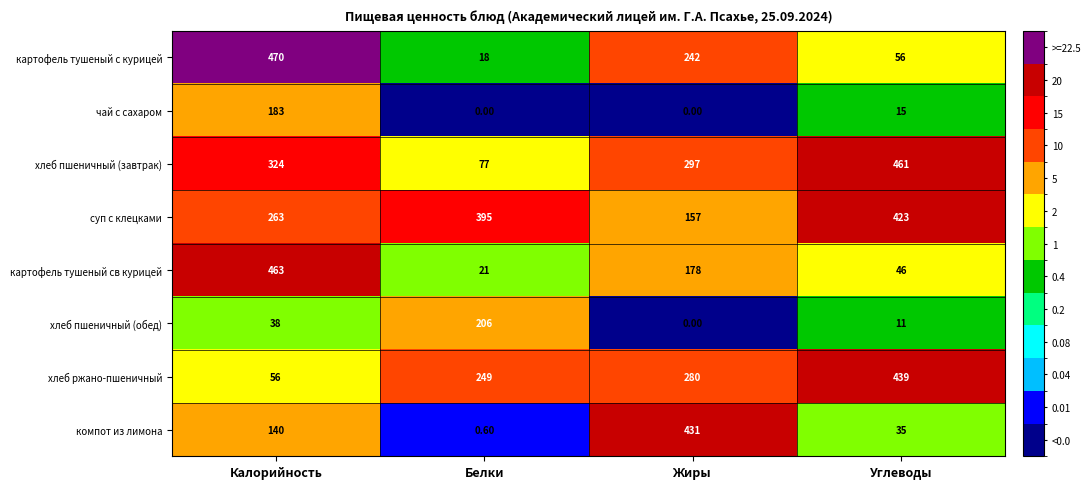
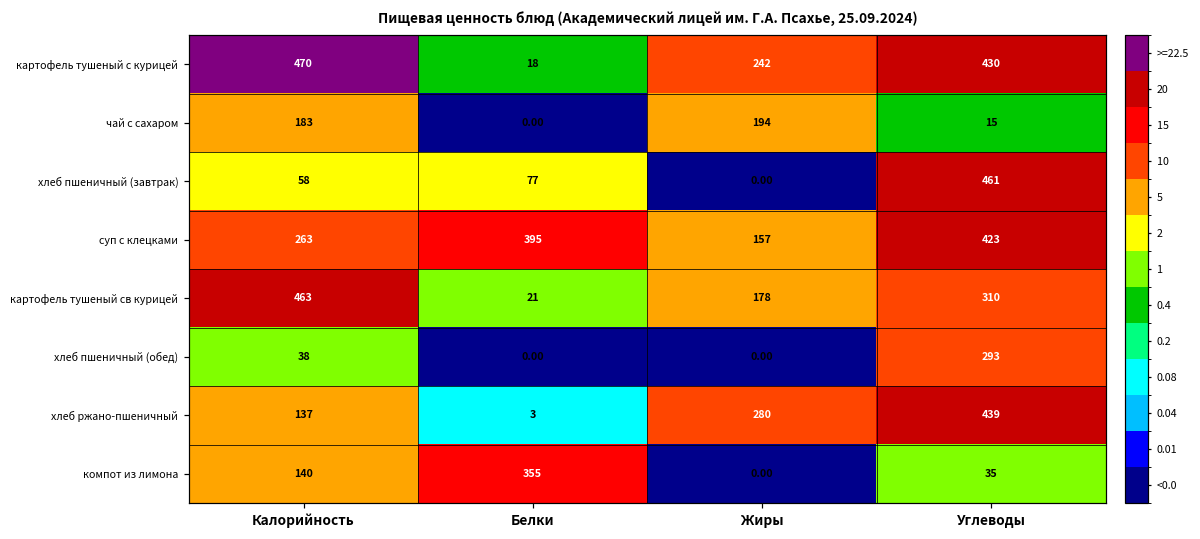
  {
    "картофель тушеный с курицей": {
      "Калорийность": 470,
      "Белки": 18,
      "Жиры": 242,
-     "Углеводы": 56
+     "Углеводы": 430
    },
    "чай с сахаром": {
      "Калорийность": 183,
      "Белки": 0.00,
-     "Жиры": 0.00,
+     "Жиры": 194,
      "Углеводы": 15
    },
    "хлеб пшеничный (завтрак)": {
-     "Калорийность": 324,
+     "Калорийность": 58,
      "Белки": 77,
-     "Жиры": 297,
+     "Жиры": 0.00,
      "Углеводы": 461
    },
    "суп с клецками": {
      "Калорийность": 263,
      "Белки": 395,
      "Жиры": 157,
      "Углеводы": 423
    },
    "картофель тушеный св курицей": {
      "Калорийность": 463,
      "Белки": 21,
      "Жиры": 178,
-     "Углеводы": 46
+     "Углеводы": 310
    },
    "хлеб пшеничный (обед)": {
      "Калорийность": 38,
-     "Белки": 206,
+     "Белки": 0.00,
      "Жиры": 0.00,
-     "Углеводы": 11
+     "Углеводы": 293
    },
    "хлеб ржано-пшеничный": {
-     "Калорийность": 56,
-     "Белки": 249,
+     "Калорийность": 137,
+     "Белки": 3,
      "Жиры": 280,
      "Углеводы": 439
    },
    "компот из лимона": {
      "Калорийность": 140,
-     "Белки": 0.60,
-     "Жиры": 431,
+     "Белки": 355,
+     "Жиры": 0.00,
      "Углеводы": 35
    }
  }
